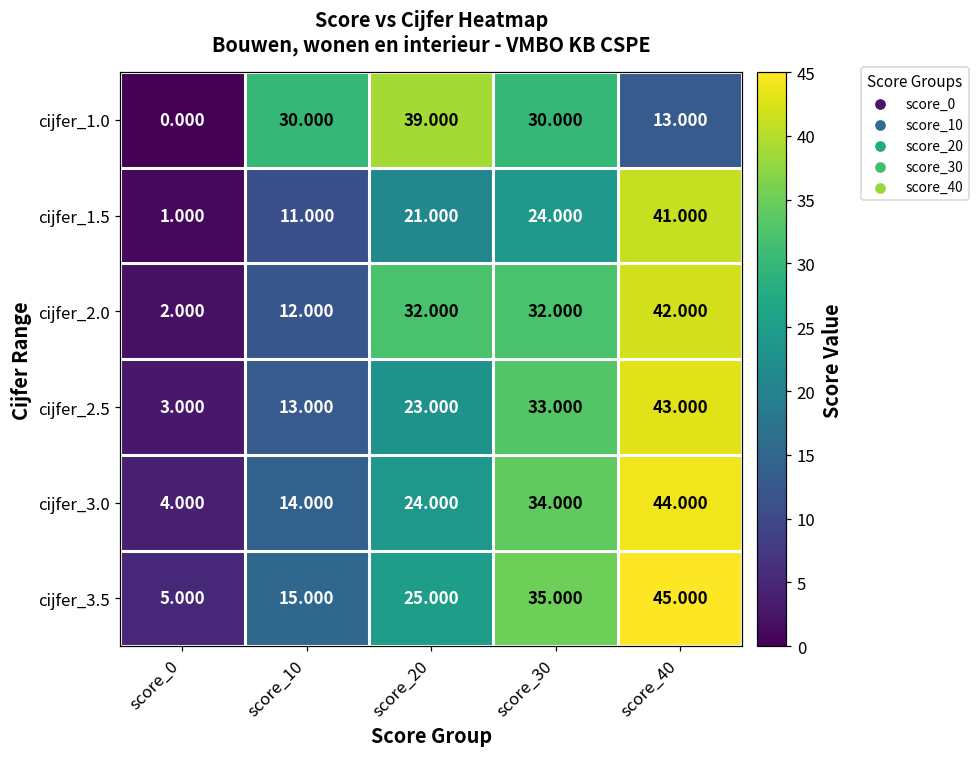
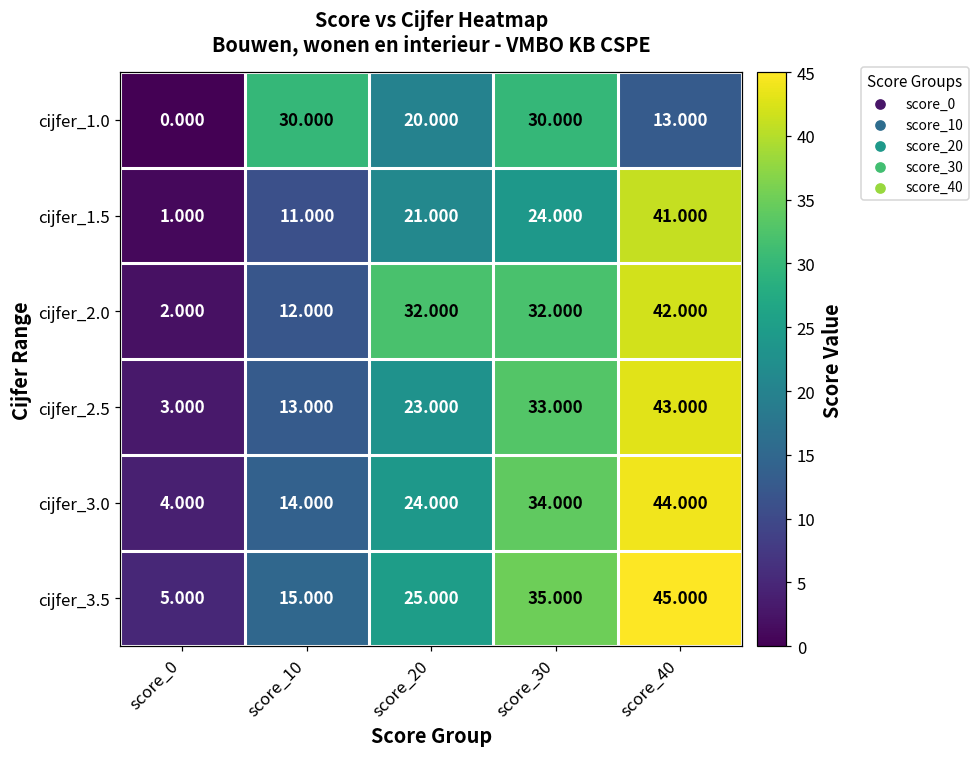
  {
    "cijfer_1.0": {
      "score_0": 0.000,
      "score_10": 30.000,
-     "score_20": 39.000,
+     "score_20": 20.000,
      "score_30": 30.000,
      "score_40": 13.000
    },
    "cijfer_1.5": {
      "score_0": 1.000,
      "score_10": 11.000,
      "score_20": 21.000,
      "score_30": 24.000,
      "score_40": 41.000
    },
    "cijfer_2.0": {
      "score_0": 2.000,
      "score_10": 12.000,
      "score_20": 32.000,
      "score_30": 32.000,
      "score_40": 42.000
    },
    "cijfer_2.5": {
      "score_0": 3.000,
      "score_10": 13.000,
      "score_20": 23.000,
      "score_30": 33.000,
      "score_40": 43.000
    },
    "cijfer_3.0": {
      "score_0": 4.000,
      "score_10": 14.000,
      "score_20": 24.000,
      "score_30": 34.000,
      "score_40": 44.000
    },
    "cijfer_3.5": {
      "score_0": 5.000,
      "score_10": 15.000,
      "score_20": 25.000,
      "score_30": 35.000,
      "score_40": 45.000
    }
  }
